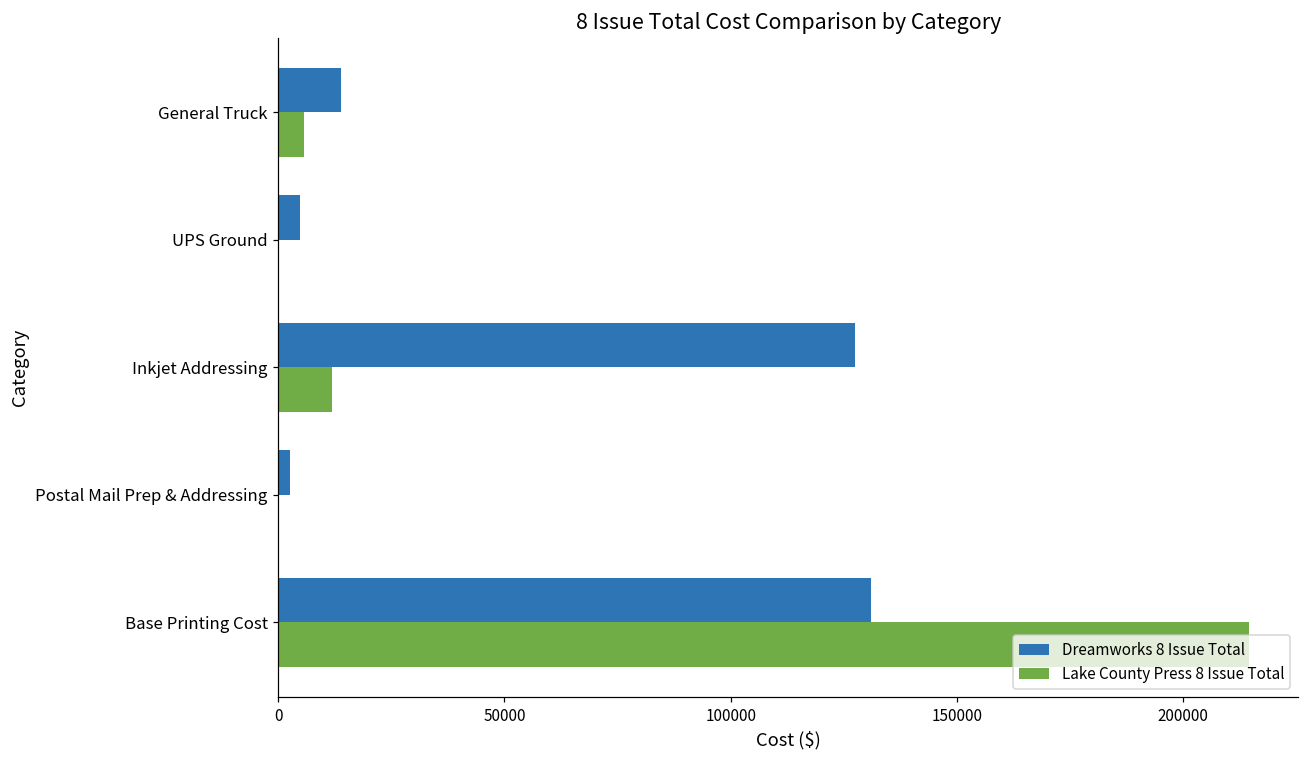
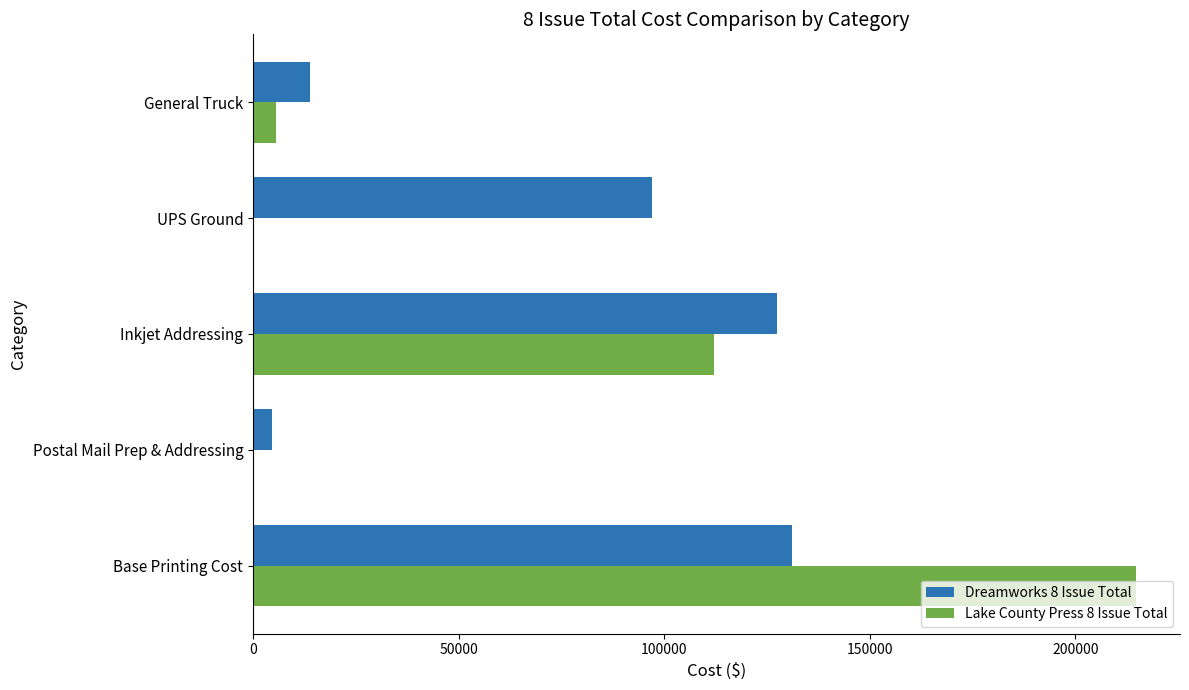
  {
    "Dreamworks 8 Issue Total": {
      "General Truck": 14000,
-     "UPS Ground": 5000,
+     "UPS Ground": 97000,
      "Inkjet Addressing": 128000,
-     "Postal Mail Prep & Addressing": 3000,
+     "Postal Mail Prep & Addressing": 5000,
      "Base Printing Cost": 131000
    },
    "Lake County Press 8 Issue Total": {
      "General Truck": 6000,
      "UPS Ground": 0,
-     "Inkjet Addressing": 12000,
+     "Inkjet Addressing": 112000,
      "Postal Mail Prep & Addressing": 0
    }
  }
